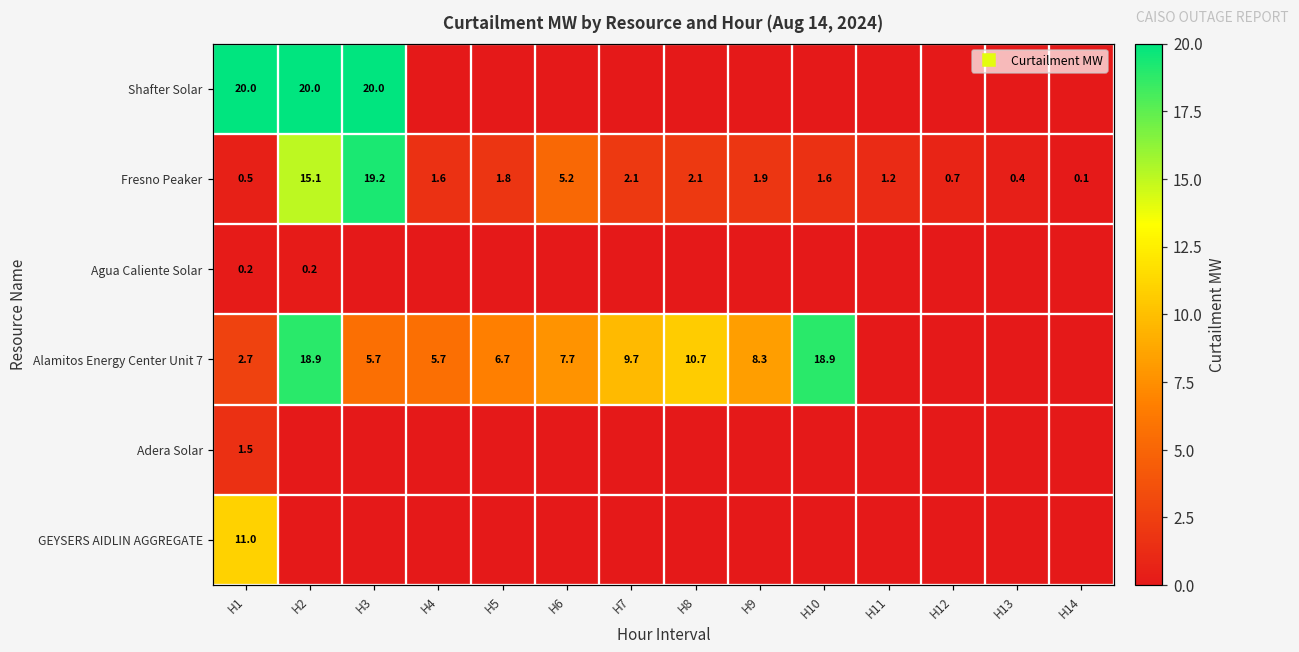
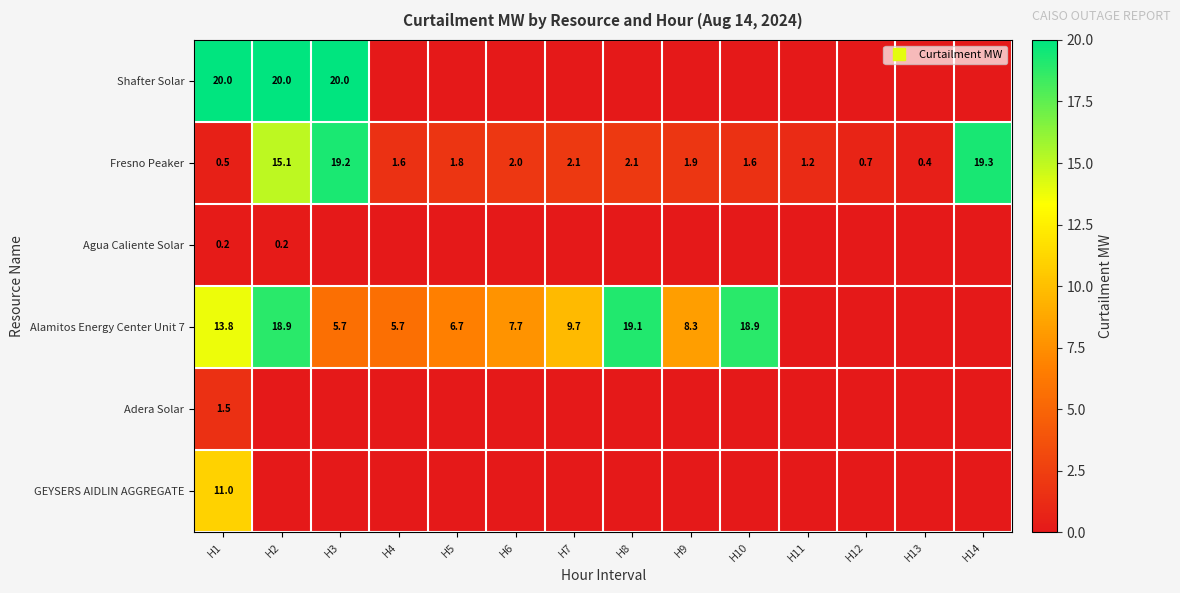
  {
    "Shafter Solar": {
      "H1": 20.0,
      "H2": 20.0,
      "H3": 20.0
    },
    "Fresno Peaker": {
      "H1": 0.5,
      "H2": 15.1,
      "H3": 19.2,
      "H4": 1.6,
      "H5": 1.8,
-     "H6": 5.2,
+     "H6": 2.0,
      "H7": 2.1,
      "H8": 2.1,
      "H9": 1.9,
      "H10": 1.6,
      "H11": 1.2,
      "H12": 0.7,
      "H13": 0.4,
-     "H14": 0.1
+     "H14": 19.3
    },
    "Agua Caliente Solar": {
      "H1": 0.2,
      "H2": 0.2
    },
    "Alamitos Energy Center Unit 7": {
-     "H1": 2.7,
+     "H1": 13.8,
      "H2": 18.9,
      "H3": 5.7,
      "H4": 5.7,
      "H5": 6.7,
      "H6": 7.7,
      "H7": 9.7,
-     "H8": 10.7,
+     "H8": 19.1,
      "H9": 8.3,
      "H10": 18.9
    },
    "Adera Solar": {
      "H1": 1.5
    },
    "GEYSERS AIDLIN AGGREGATE": {
      "H1": 11.0
    }
  }
